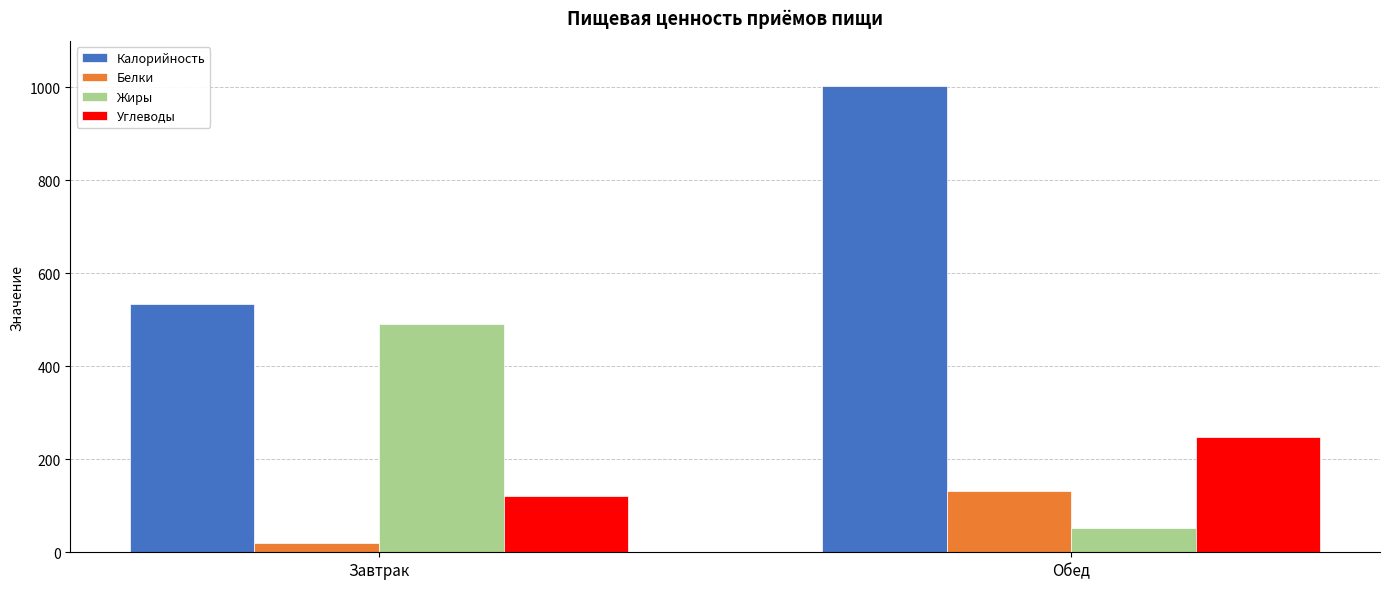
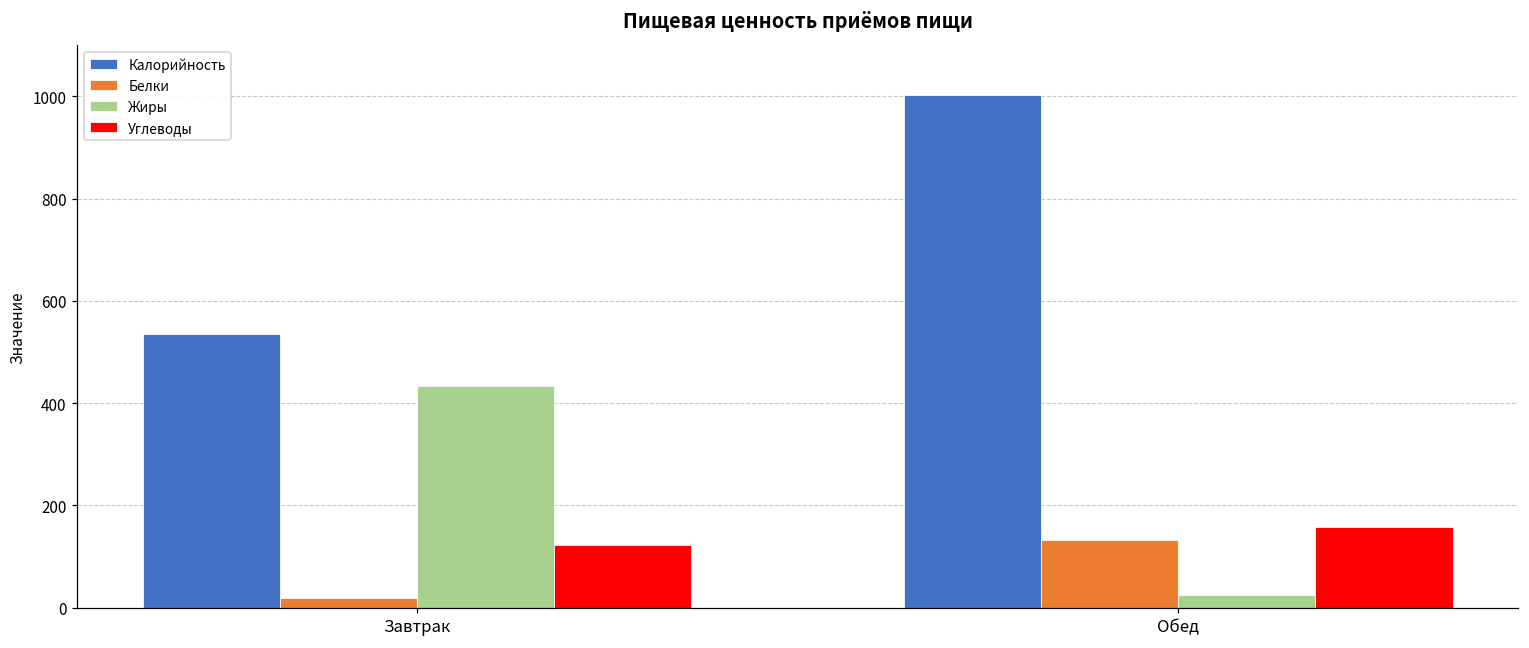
  {
    "Калорийность": {
      "Завтрак": 530,
      "Обед": 1000
    },
    "Белки": {
      "Завтрак": 20,
      "Обед": 130
    },
    "Жиры": {
-     "Завтрак": 490,
-     "Обед": 50
+     "Завтрак": 430,
+     "Обед": 20
    },
    "Углеводы": {
      "Завтрак": 120,
-     "Обед": 250
+     "Обед": 160
    }
  }
